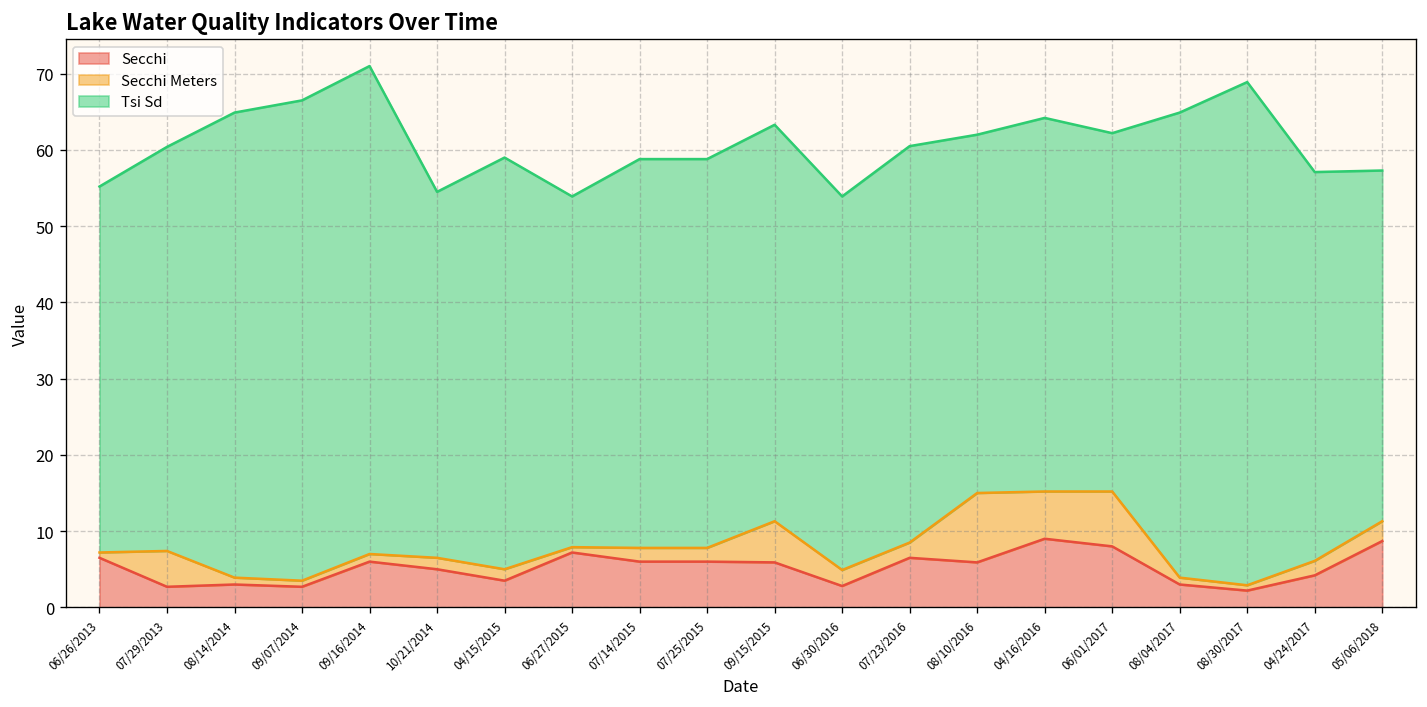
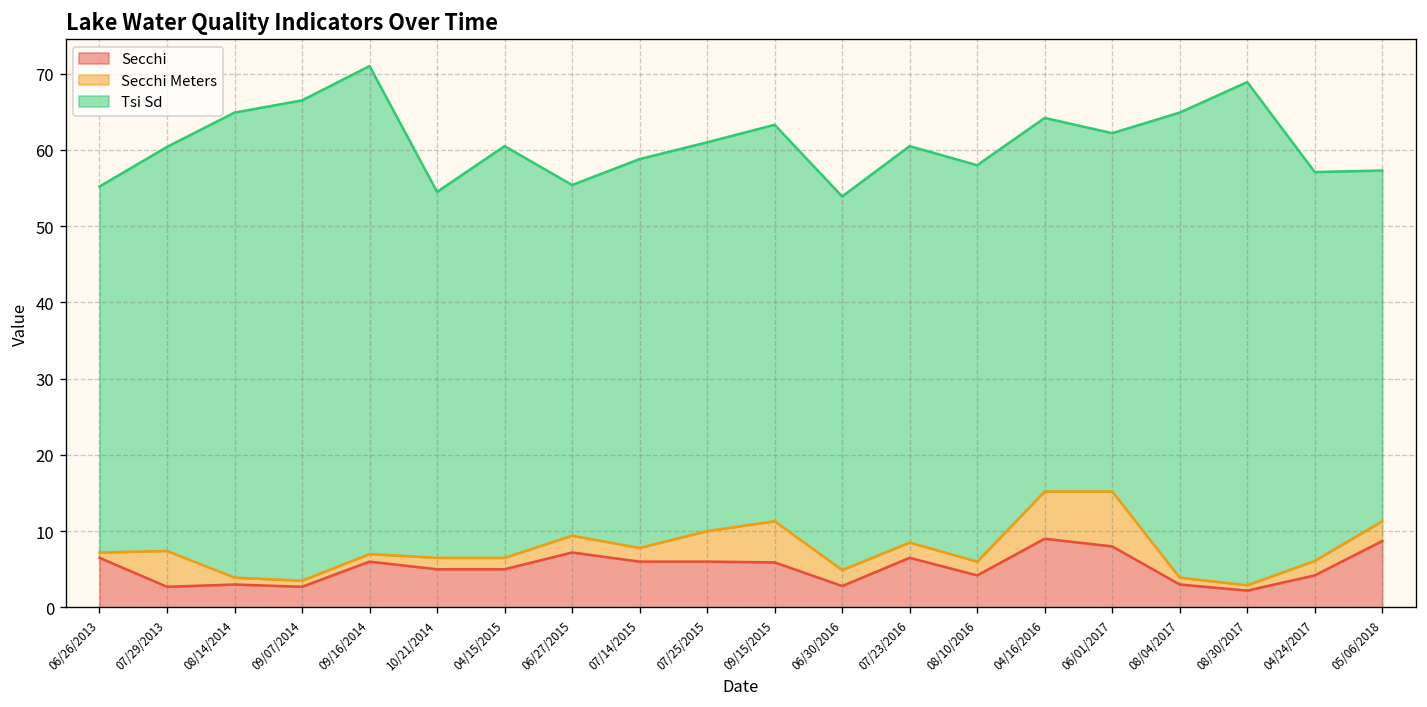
  {
    "Secchi": {
      "06/26/2013": 7,
      "07/29/2013": 3,
      "08/14/2014": 3,
      "09/07/2014": 3,
      "09/16/2014": 6,
      "10/21/2014": 5,
-     "04/15/2015": 4,
+     "04/15/2015": 5,
      "06/27/2015": 7,
      "07/14/2015": 6,
      "07/25/2015": 6,
      "09/15/2015": 6,
      "06/30/2016": 3,
      "07/23/2016": 7,
-     "08/10/2016": 6,
+     "08/10/2016": 4,
      "04/16/2016": 9,
      "06/01/2017": 8,
      "08/04/2017": 3,
      "08/30/2017": 2,
      "04/24/2017": 4,
      "05/06/2018": 9
    },
    "Secchi Meters": {
      "06/26/2013": 1,
      "07/29/2013": 5,
      "08/14/2014": 1,
      "09/07/2014": 1,
      "09/16/2014": 1,
      "10/21/2014": 2,
      "04/15/2015": 2,
-     "06/27/2015": 1,
+     "06/27/2015": 2,
      "07/14/2015": 2,
-     "07/25/2015": 2,
+     "07/25/2015": 4,
      "09/15/2015": 5,
      "06/30/2016": 2,
      "07/23/2016": 2,
-     "08/10/2016": 9,
+     "08/10/2016": 2,
      "04/16/2016": 6,
      "06/01/2017": 7,
      "08/04/2017": 1,
      "08/30/2017": 1,
      "04/24/2017": 2,
      "05/06/2018": 3
    },
    "Tsi Sd": {
      "06/26/2013": 48,
      "07/29/2013": 53,
      "08/14/2014": 61,
      "09/07/2014": 63,
      "09/16/2014": 64,
      "10/21/2014": 48,
      "04/15/2015": 54,
      "06/27/2015": 46,
      "07/14/2015": 51,
      "07/25/2015": 51,
      "09/15/2015": 52,
      "06/30/2016": 49,
      "07/23/2016": 52,
-     "08/10/2016": 47,
+     "08/10/2016": 52,
      "04/16/2016": 49,
      "06/01/2017": 47,
      "08/04/2017": 61,
      "08/30/2017": 66,
      "04/24/2017": 51,
      "05/06/2018": 46
    }
  }
